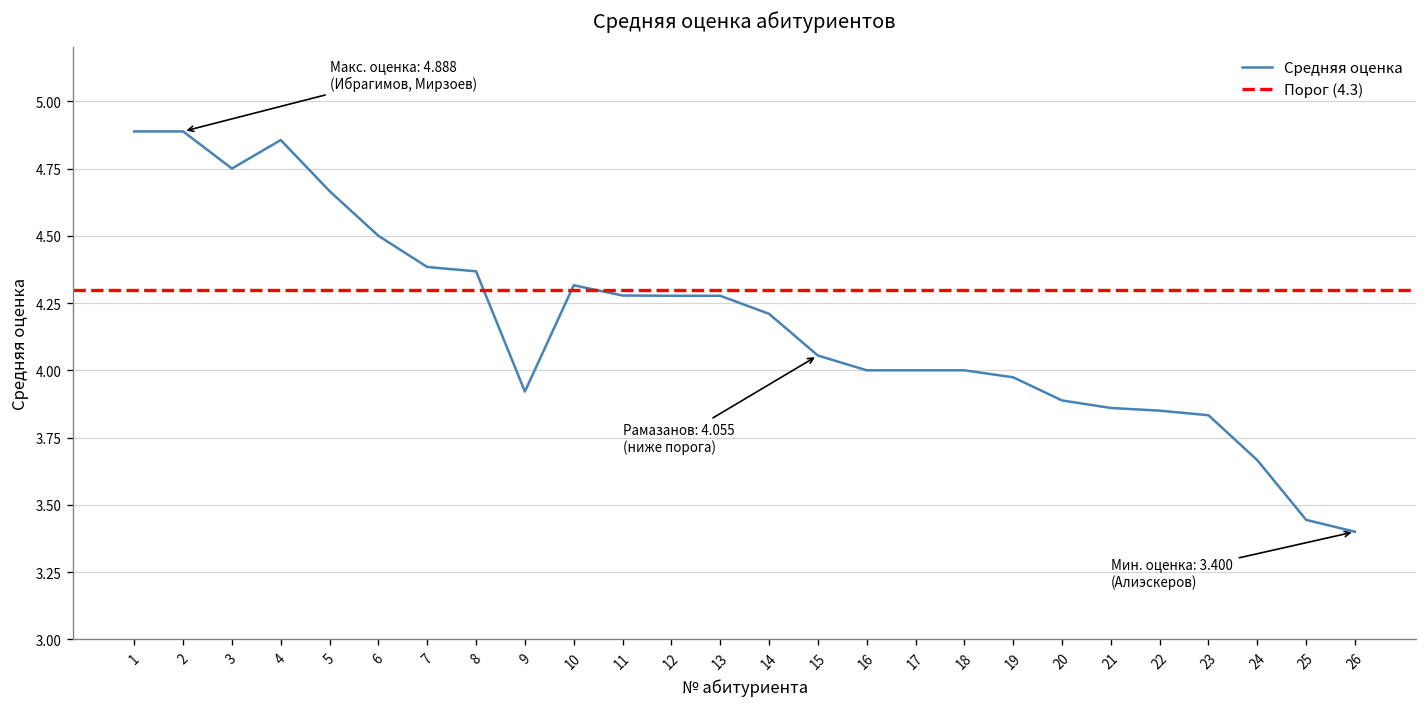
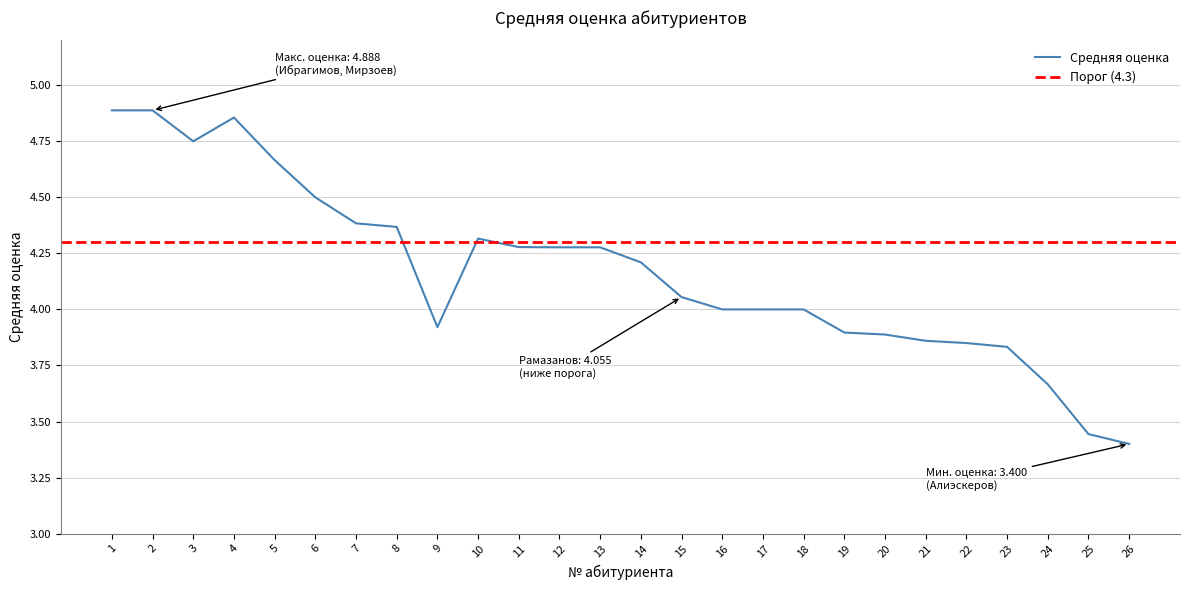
  {
    "1": 4.89,
    "3": 4.75,
    "4": 4.86,
    "5": 4.67,
    "6": 4.50,
    "7": 4.38,
    "8": 4.37,
    "9": 3.92,
    "10": 4.32,
    "11": 4.28,
    "12": 4.28,
    "13": 4.28,
    "14": 4.21,
    "16": 4.00,
    "17": 4.00,
    "18": 4.00,
-   "19": 3.97,
+   "19": 3.90,
    "20": 3.89,
    "21": 3.86,
    "22": 3.85,
    "23": 3.83,
    "24": 3.67,
    "25": 3.44
  }
